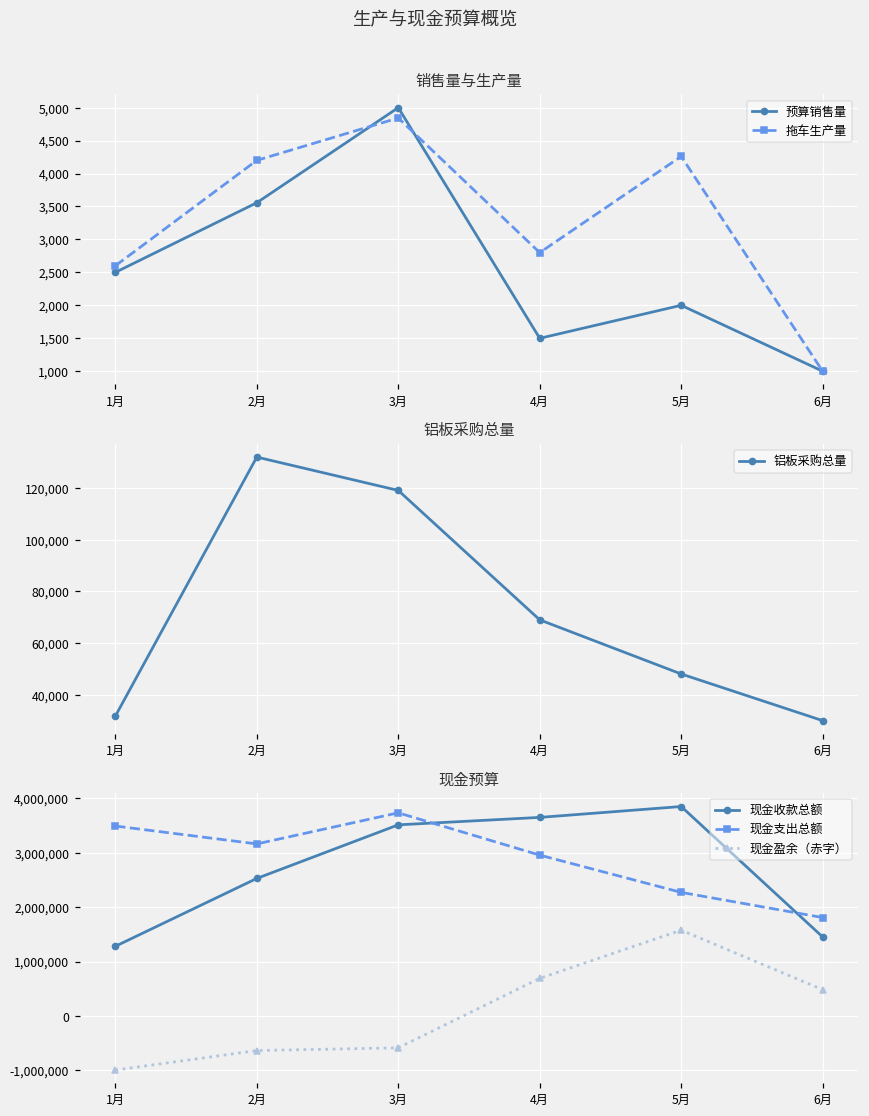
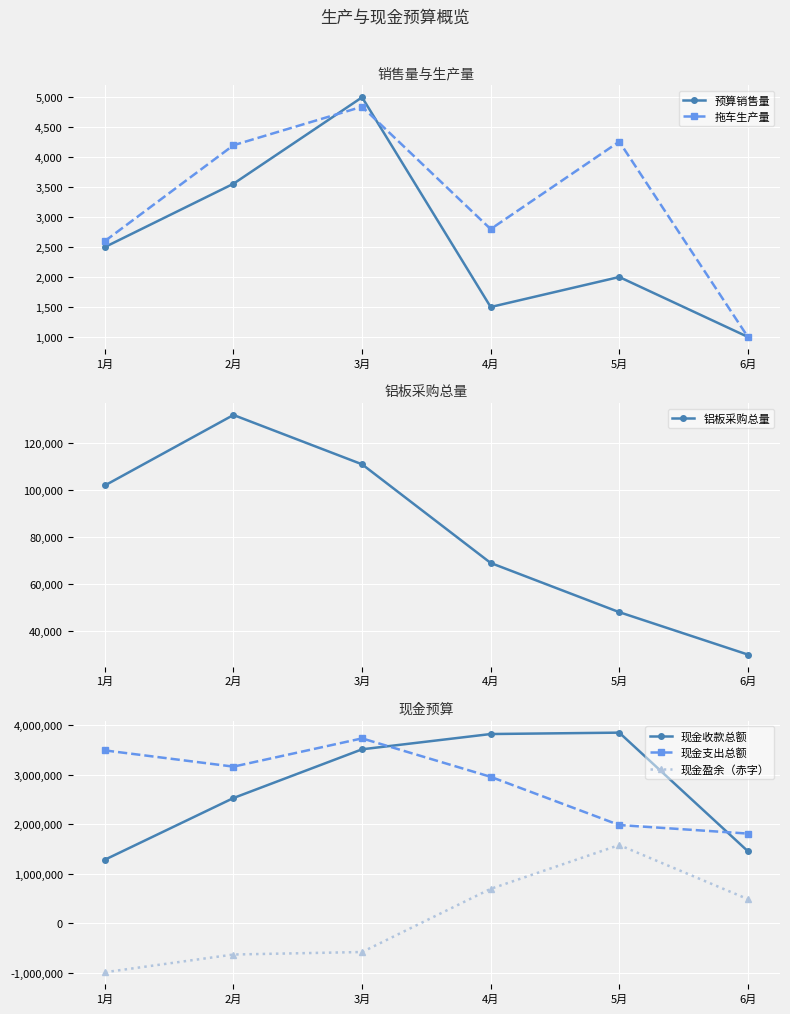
  {
    "销售量与生产量": {
      "预算销售量": {
        "1月": "2,500",
        "2月": "3,600",
        "3月": "5,000",
        "4月": "1,500",
        "5月": "2,000"
      },
      "拖车生产量": {
        "1月": "2,600",
        "2月": "4,200",
        "3月": "4,800",
        "4月": "2,800",
        "5月": "4,300"
      }
    },
    "铝板采购总量": {
-     "1月": "32,000",
+     "1月": "102,000",
      "2月": "132,000",
-     "3月": "119,000",
+     "3月": "111,000",
      "4月": "69,000",
      "5月": "48,000",
      "6月": "30,000"
    },
    "现金预算": {
      "现金收款总额": {
        "1月": "1,300,000",
        "2月": "2,500,000",
        "3月": "3,500,000",
-       "4月": "3,700,000",
+       "4月": "3,800,000",
        "5月": "3,900,000",
        "6月": "1,500,000"
      },
      "现金支出总额": {
        "1月": "3,500,000",
        "2月": "3,200,000",
        "3月": "3,700,000",
        "4月": "3,000,000",
-       "5月": "2,300,000",
+       "5月": "2,000,000",
        "6月": "1,800,000"
      },
      "现金盈余（赤字）": {
        "1月": "-1,000,000",
        "2月": "-600,000",
        "3月": "-600,000",
        "4月": "700,000",
        "5月": "1,600,000",
        "6月": "500,000"
      }
    }
  }
